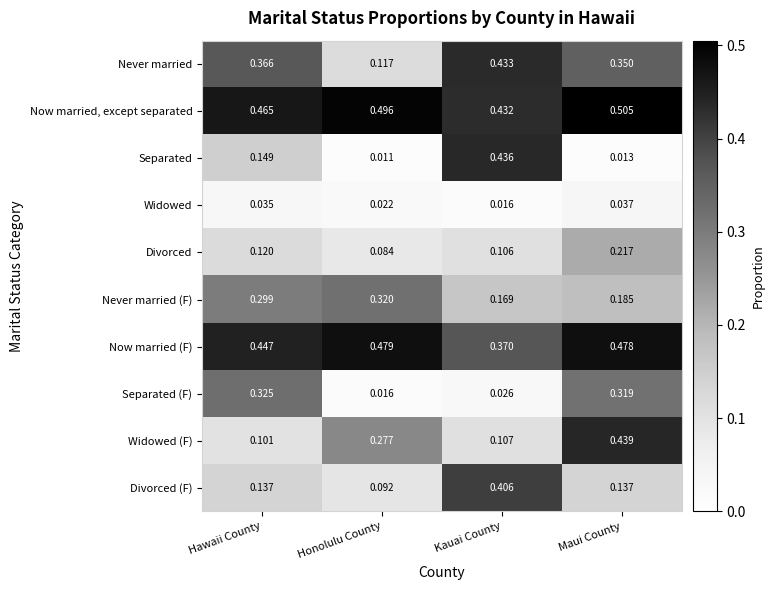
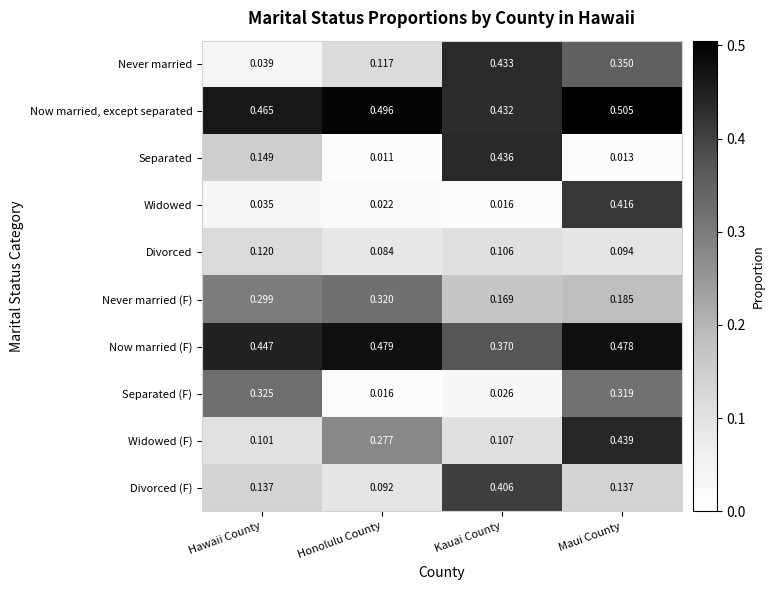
  {
    "Never married": {
-     "Hawaii County": 0.366,
+     "Hawaii County": 0.039,
      "Honolulu County": 0.117,
      "Kauai County": 0.433,
      "Maui County": 0.350
    },
    "Now married, except separated": {
      "Hawaii County": 0.465,
      "Honolulu County": 0.496,
      "Kauai County": 0.432,
      "Maui County": 0.505
    },
    "Separated": {
      "Hawaii County": 0.149,
      "Honolulu County": 0.011,
      "Kauai County": 0.436,
      "Maui County": 0.013
    },
    "Widowed": {
      "Hawaii County": 0.035,
      "Honolulu County": 0.022,
      "Kauai County": 0.016,
-     "Maui County": 0.037
+     "Maui County": 0.416
    },
    "Divorced": {
      "Hawaii County": 0.120,
      "Honolulu County": 0.084,
      "Kauai County": 0.106,
-     "Maui County": 0.217
+     "Maui County": 0.094
    },
    "Never married (F)": {
      "Hawaii County": 0.299,
      "Honolulu County": 0.320,
      "Kauai County": 0.169,
      "Maui County": 0.185
    },
    "Now married (F)": {
      "Hawaii County": 0.447,
      "Honolulu County": 0.479,
      "Kauai County": 0.370,
      "Maui County": 0.478
    },
    "Separated (F)": {
      "Hawaii County": 0.325,
      "Honolulu County": 0.016,
      "Kauai County": 0.026,
      "Maui County": 0.319
    },
    "Widowed (F)": {
      "Hawaii County": 0.101,
      "Honolulu County": 0.277,
      "Kauai County": 0.107,
      "Maui County": 0.439
    },
    "Divorced (F)": {
      "Hawaii County": 0.137,
      "Honolulu County": 0.092,
      "Kauai County": 0.406,
      "Maui County": 0.137
    }
  }
